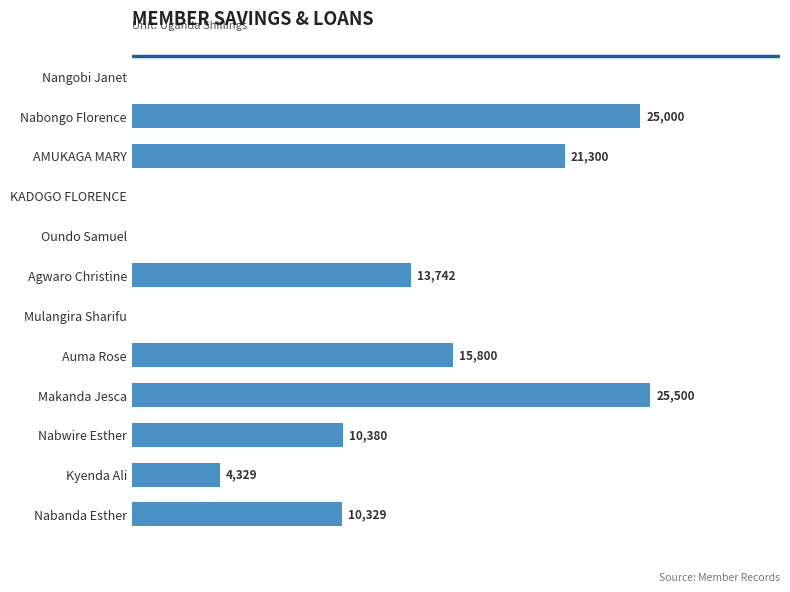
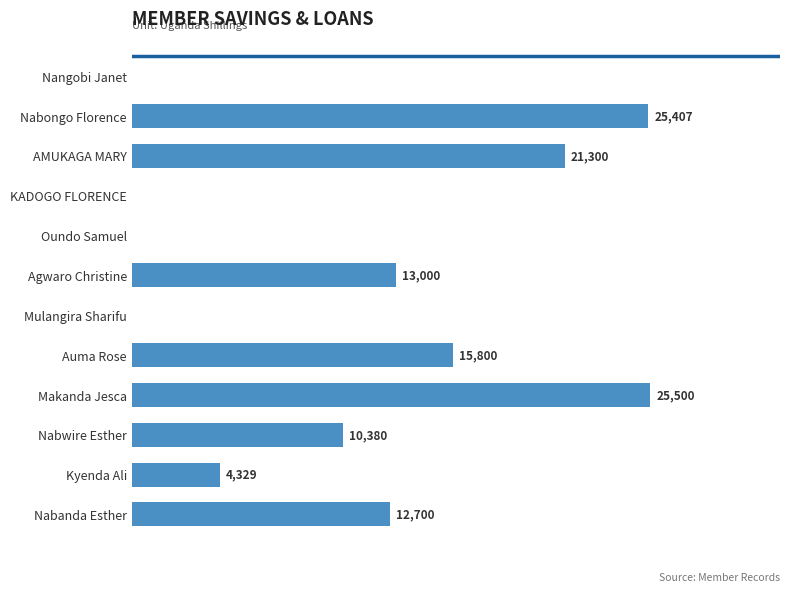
  {
-   "Nabongo Florence": "25,000",
+   "Nabongo Florence": "25,407",
    "AMUKAGA MARY": "21,300",
-   "Agwaro Christine": "13,742",
+   "Agwaro Christine": "13,000",
    "Auma Rose": "15,800",
    "Makanda Jesca": "25,500",
    "Nabwire Esther": "10,380",
    "Kyenda Ali": "4,329",
-   "Nabanda Esther": "10,329"
+   "Nabanda Esther": "12,700"
  }
